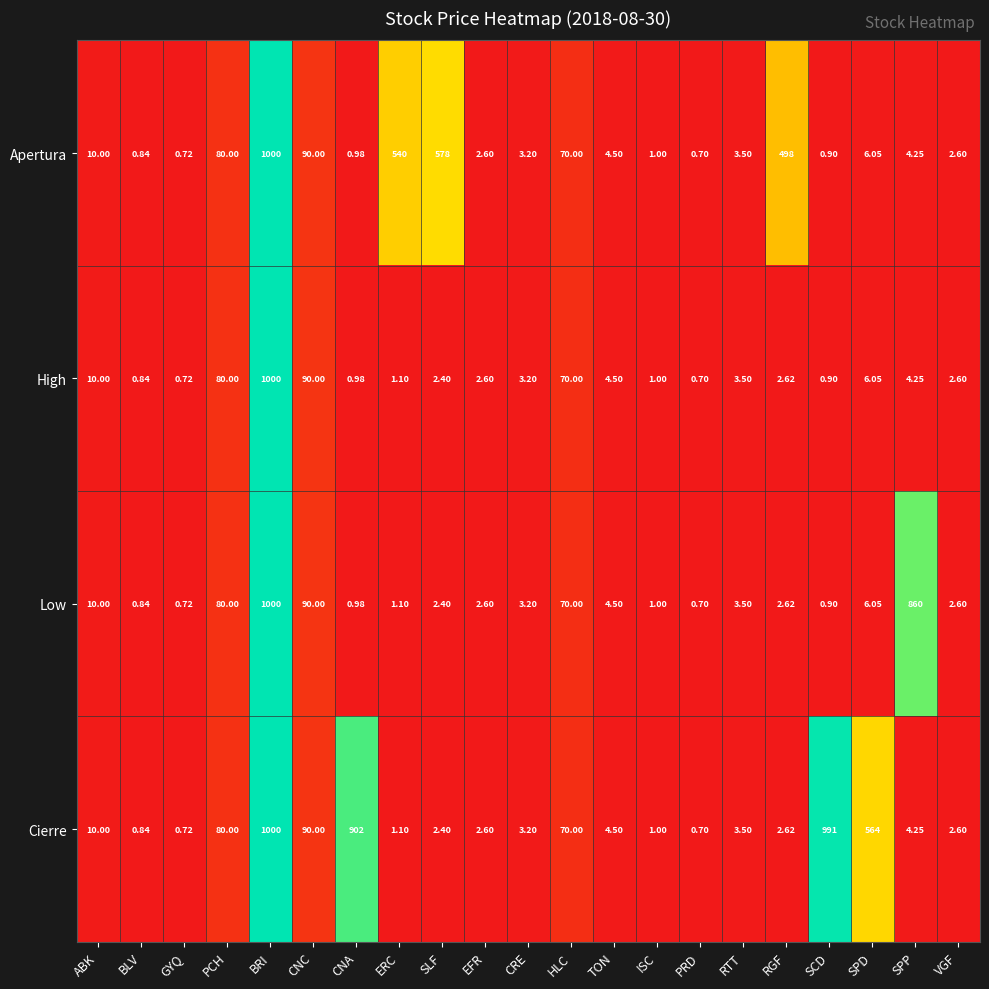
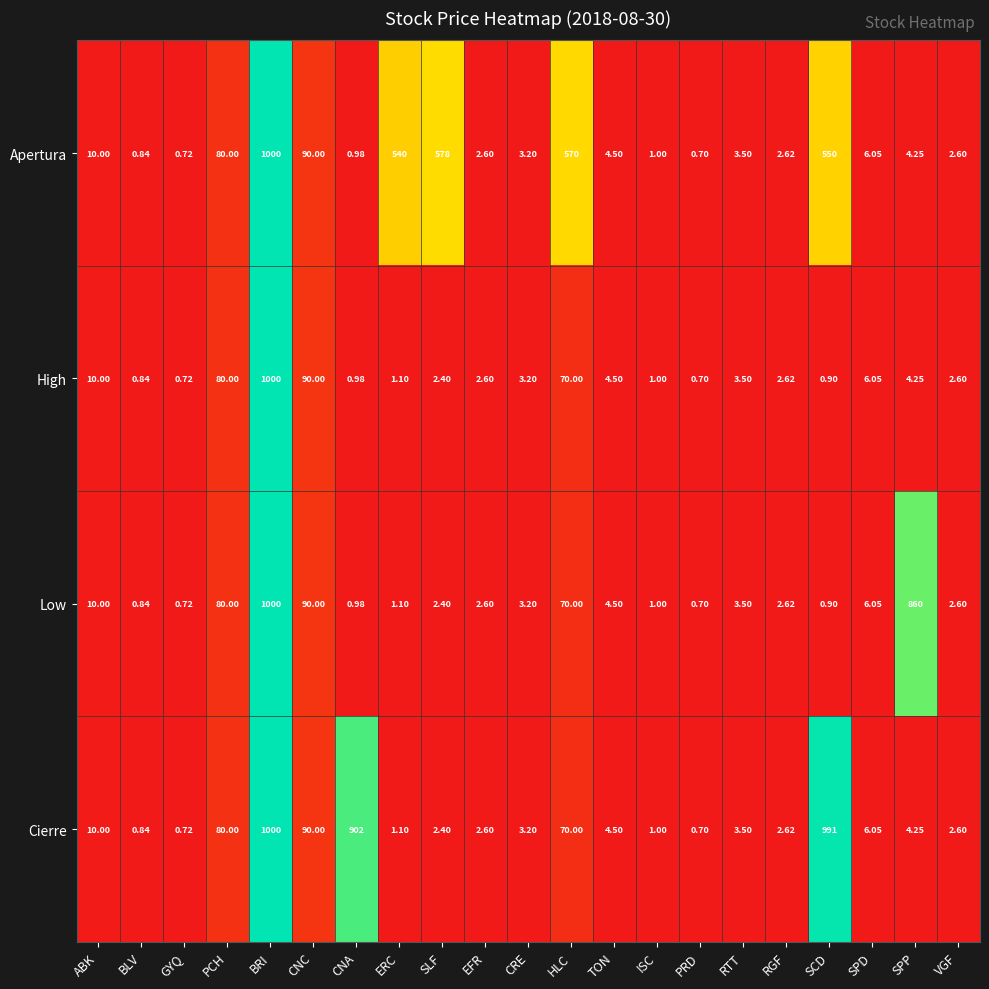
  {
    "Apertura": {
      "ABK": 10.00,
      "BLV": 0.84,
      "GYQ": 0.72,
      "PCH": 80.00,
      "BRI": 1000,
      "CNC": 90.00,
      "CNA": 0.98,
      "ERC": 540,
      "SLF": 578,
      "EFR": 2.60,
      "CRE": 3.20,
-     "HLC": 70.00,
+     "HLC": 570,
      "TON": 4.50,
      "ISC": 1.00,
      "PRD": 0.70,
      "RTT": 3.50,
-     "RGF": 498,
-     "SCD": 0.90,
+     "RGF": 2.62,
+     "SCD": 550,
      "SPD": 6.05,
      "SPP": 4.25,
      "VGF": 2.60
    },
    "High": {
      "ABK": 10.00,
      "BLV": 0.84,
      "GYQ": 0.72,
      "PCH": 80.00,
      "BRI": 1000,
      "CNC": 90.00,
      "CNA": 0.98,
      "ERC": 1.10,
      "SLF": 2.40,
      "EFR": 2.60,
      "CRE": 3.20,
      "HLC": 70.00,
      "TON": 4.50,
      "ISC": 1.00,
      "PRD": 0.70,
      "RTT": 3.50,
      "RGF": 2.62,
      "SCD": 0.90,
      "SPD": 6.05,
      "SPP": 4.25,
      "VGF": 2.60
    },
    "Low": {
      "ABK": 10.00,
      "BLV": 0.84,
      "GYQ": 0.72,
      "PCH": 80.00,
      "BRI": 1000,
      "CNC": 90.00,
      "CNA": 0.98,
      "ERC": 1.10,
      "SLF": 2.40,
      "EFR": 2.60,
      "CRE": 3.20,
      "HLC": 70.00,
      "TON": 4.50,
      "ISC": 1.00,
      "PRD": 0.70,
      "RTT": 3.50,
      "RGF": 2.62,
      "SCD": 0.90,
      "SPD": 6.05,
      "SPP": 860,
      "VGF": 2.60
    },
    "Cierre": {
      "ABK": 10.00,
      "BLV": 0.84,
      "GYQ": 0.72,
      "PCH": 80.00,
      "BRI": 1000,
      "CNC": 90.00,
      "CNA": 902,
      "ERC": 1.10,
      "SLF": 2.40,
      "EFR": 2.60,
      "CRE": 3.20,
      "HLC": 70.00,
      "TON": 4.50,
      "ISC": 1.00,
      "PRD": 0.70,
      "RTT": 3.50,
      "RGF": 2.62,
      "SCD": 991,
-     "SPD": 564,
+     "SPD": 6.05,
      "SPP": 4.25,
      "VGF": 2.60
    }
  }
